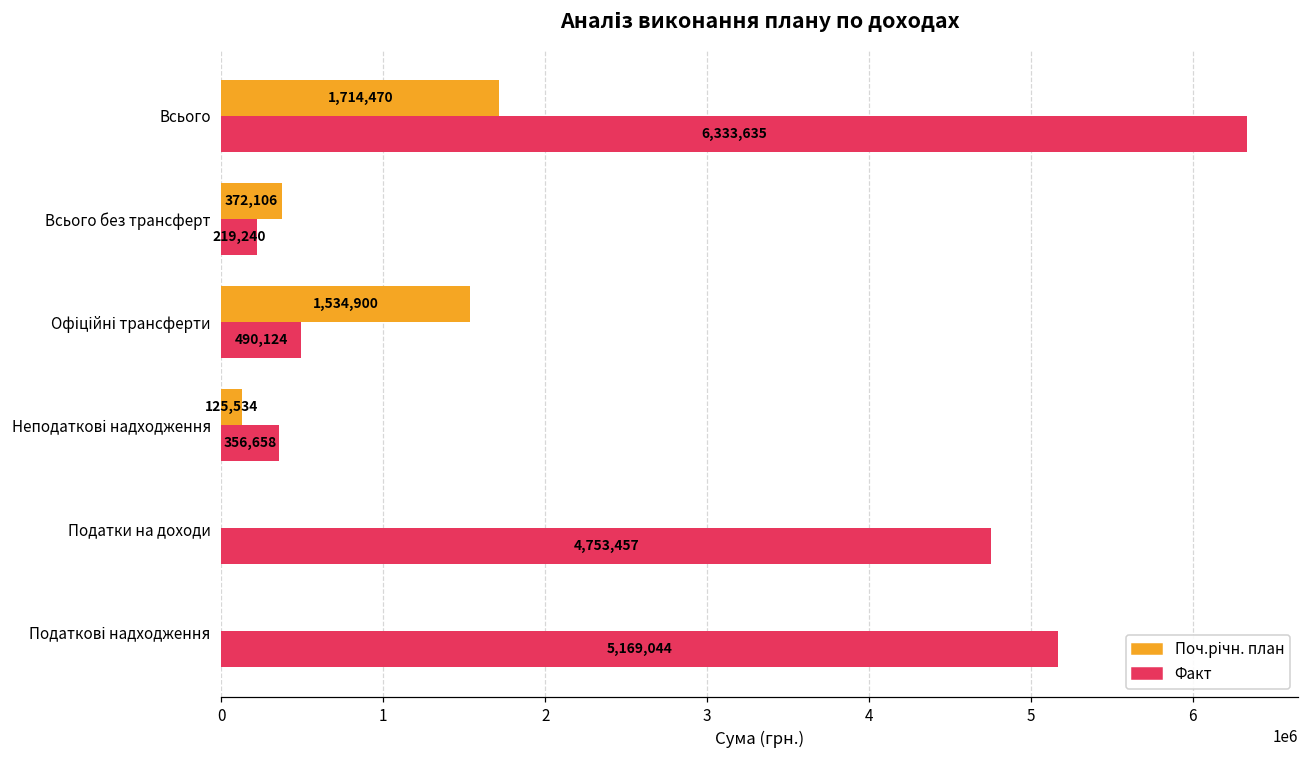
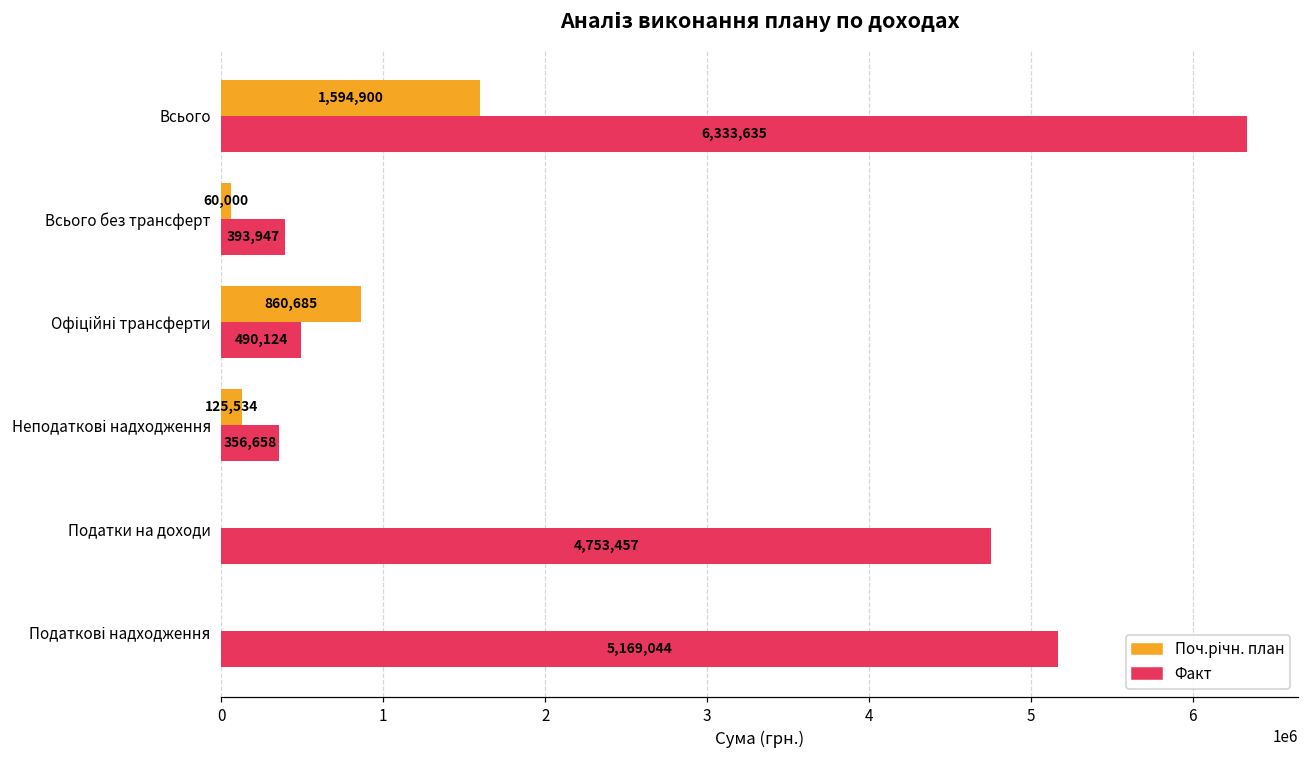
  {
    "Поч.річн. план": {
-     "Всього": "1,714,470",
-     "Всього без трансферт": "372,106",
-     "Офіційні трансферти": "1,534,900",
+     "Всього": "1,594,900",
+     "Всього без трансферт": "60,000",
+     "Офіційні трансферти": "860,685",
      "Неподаткові надходження": "125,534"
    },
    "Факт": {
      "Всього": "6,333,635",
-     "Всього без трансферт": "219,240",
+     "Всього без трансферт": "393,947",
      "Офіційні трансферти": "490,124",
      "Неподаткові надходження": "356,658",
      "Податки на доходи": "4,753,457",
      "Податкові надходження": "5,169,044"
    }
  }
